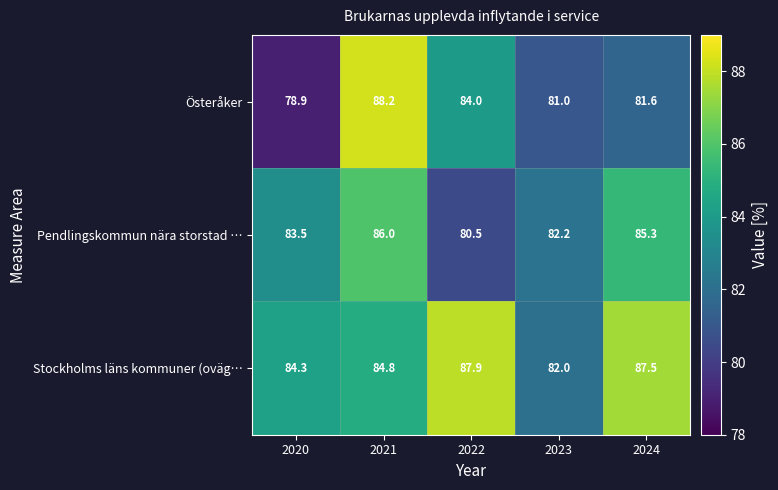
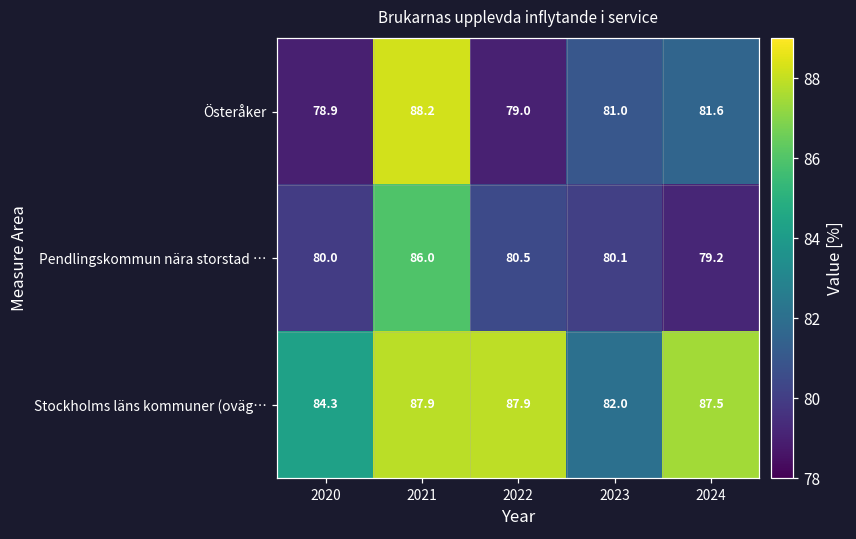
  {
    "Österåker": {
      "2020": 78.9,
      "2021": 88.2,
-     "2022": 84.0,
+     "2022": 79.0,
      "2023": 81.0,
      "2024": 81.6
    },
    "Pendlingskommun nära storstad …": {
-     "2020": 83.5,
+     "2020": 80.0,
      "2021": 86.0,
      "2022": 80.5,
-     "2023": 82.2,
-     "2024": 85.3
+     "2023": 80.1,
+     "2024": 79.2
    },
    "Stockholms läns kommuner (oväg…": {
      "2020": 84.3,
-     "2021": 84.8,
+     "2021": 87.9,
      "2022": 87.9,
      "2023": 82.0,
      "2024": 87.5
    }
  }
